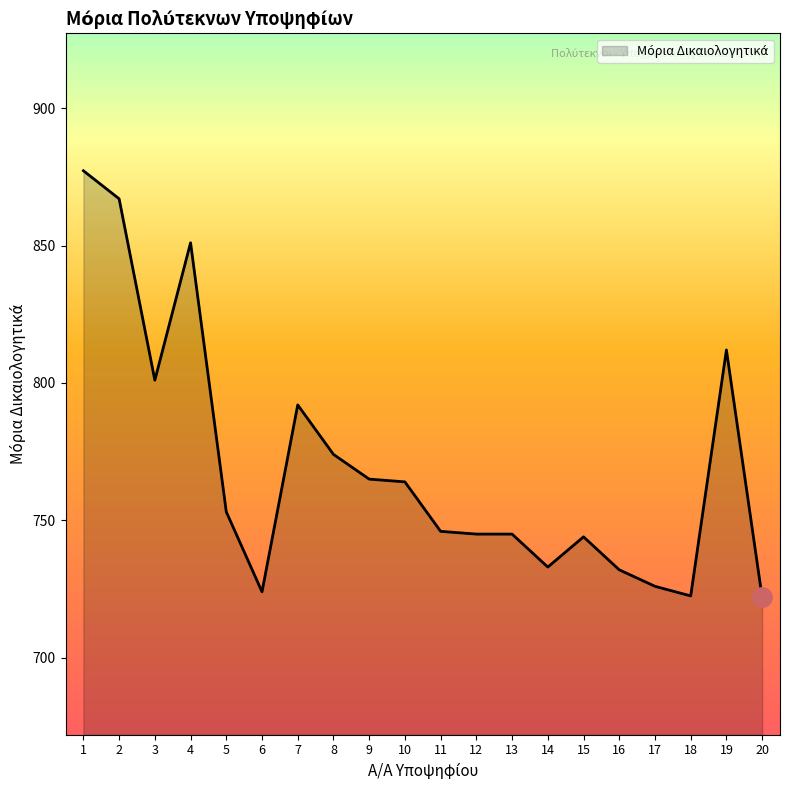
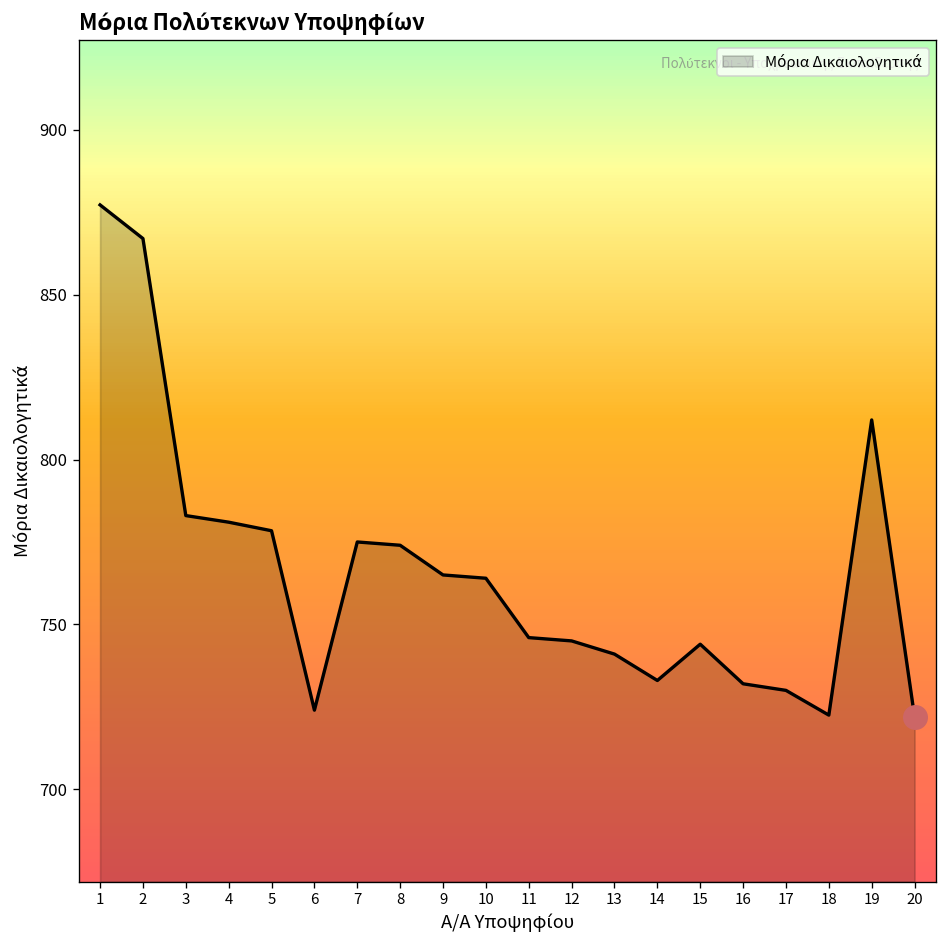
  {
    "Μόρια Δικαιολογητικά": {
      "1": 877,
      "2": 867,
-     "3": 801,
-     "4": 851,
-     "5": 753,
+     "3": 783,
+     "4": 781,
+     "5": 778,
      "6": 724,
-     "7": 792,
+     "7": 775,
      "8": 774,
      "9": 765,
      "10": 764,
      "11": 746,
      "12": 745,
-     "13": 745,
+     "13": 741,
      "14": 733,
      "15": 744,
      "16": 732,
-     "17": 726,
+     "17": 730,
      "18": 723,
      "19": 812
    }
  }
